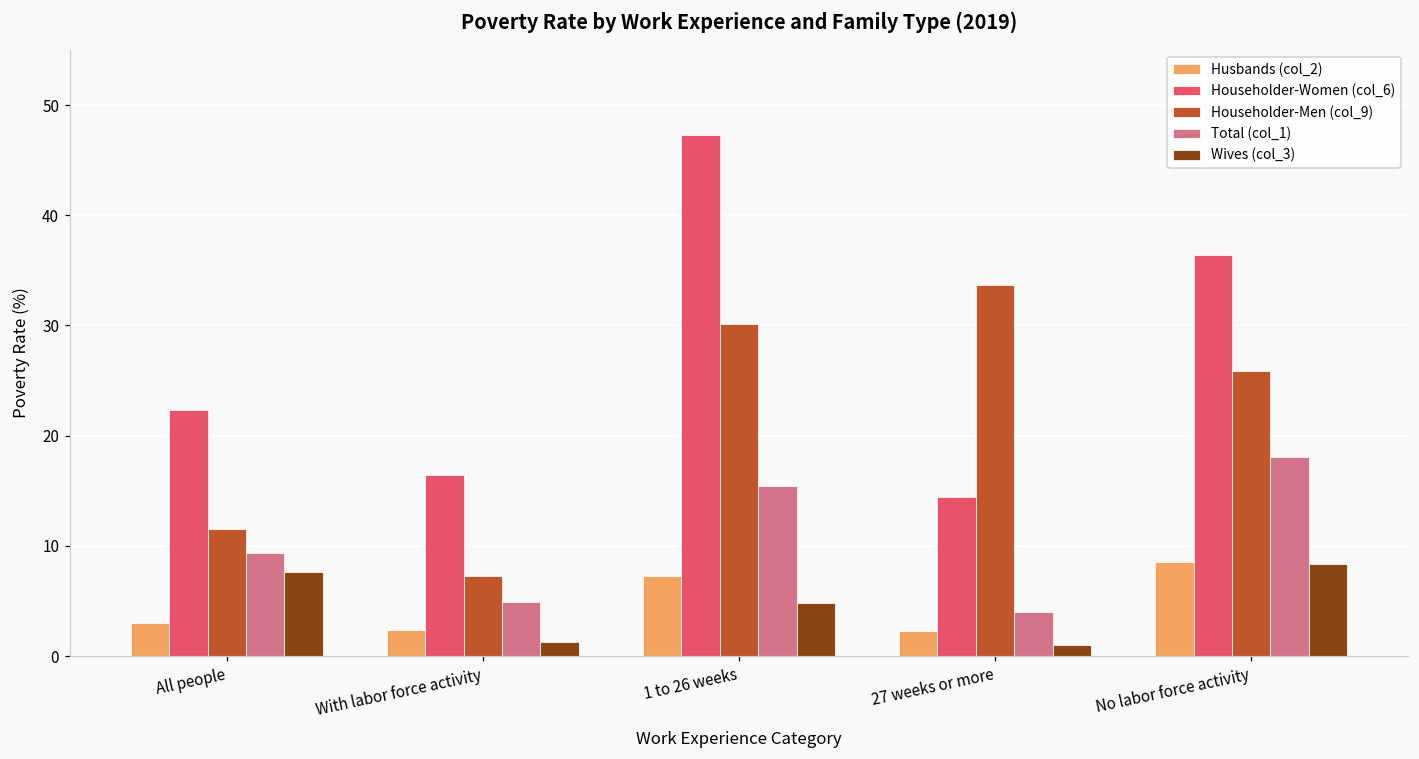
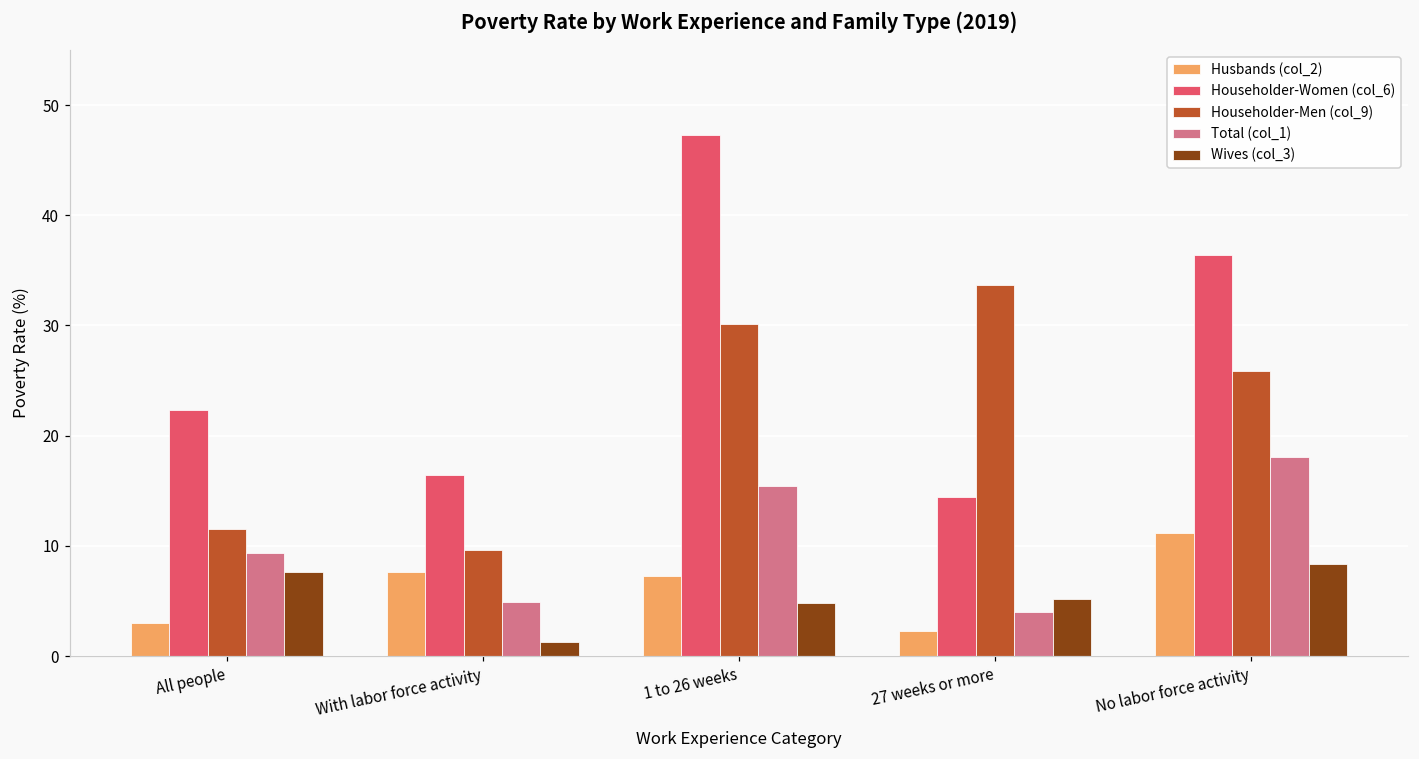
  {
    "Husbands (col_2)": {
      "All people": 3.0,
-     "With labor force activity": 2.4,
+     "With labor force activity": 7.6,
      "1 to 26 weeks": 7.3,
      "27 weeks or more": 2.3,
-     "No labor force activity": 8.5
+     "No labor force activity": 11.2
    },
    "Householder-Men (col_9)": {
      "All people": 11.5,
-     "With labor force activity": 7.3,
+     "With labor force activity": 9.6,
      "1 to 26 weeks": 30.1,
      "27 weeks or more": 33.7,
      "No labor force activity": 25.9
    },
    "Wives (col_3)": {
      "All people": 7.6,
      "With labor force activity": 1.3,
      "1 to 26 weeks": 4.8,
-     "27 weeks or more": 1.0,
+     "27 weeks or more": 5.2,
      "No labor force activity": 8.4
    }
  }
